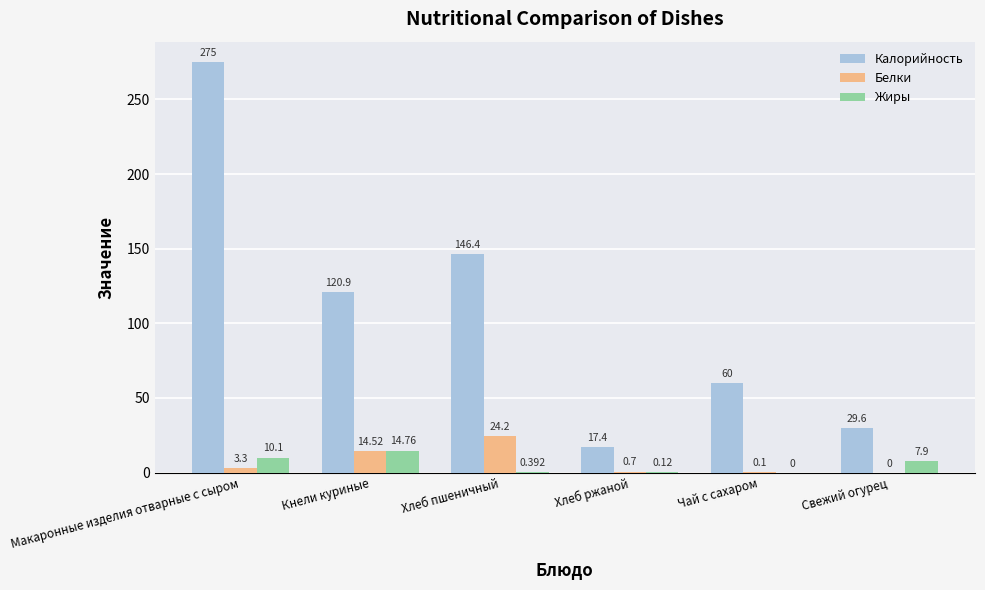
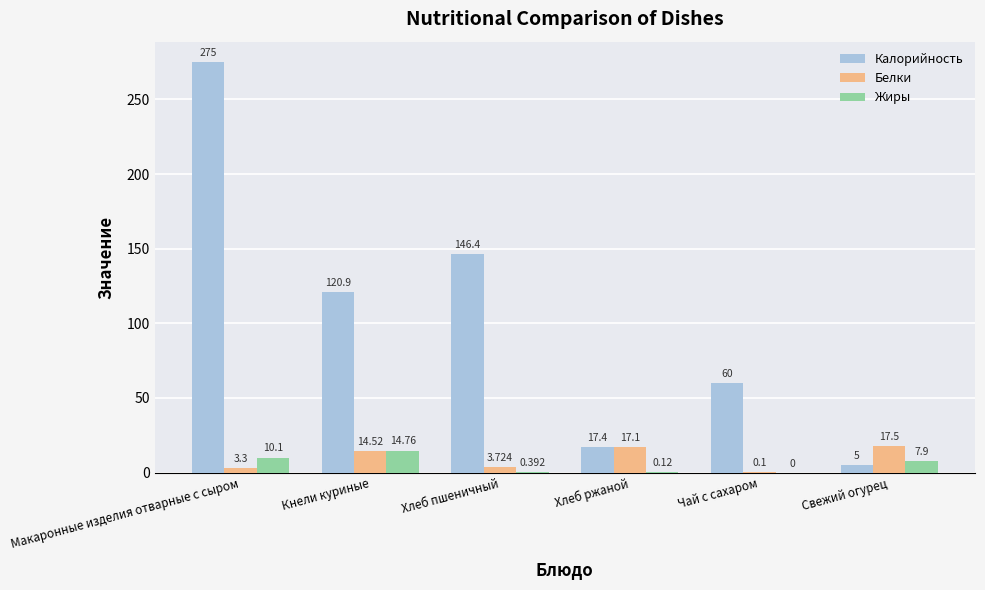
  {
    "Калорийность": {
      "Макаронные изделия отварные с сыром": 275,
      "Кнели куриные": 120.9,
      "Хлеб пшеничный": 146.4,
      "Хлеб ржаной": 17.4,
      "Чай с сахаром": 60,
-     "Свежий огурец": 29.6
+     "Свежий огурец": 5
    },
    "Белки": {
      "Макаронные изделия отварные с сыром": 3.3,
      "Кнели куриные": 14.52,
-     "Хлеб пшеничный": 24.2,
-     "Хлеб ржаной": 0.7,
+     "Хлеб пшеничный": 3.724,
+     "Хлеб ржаной": 17.1,
      "Чай с сахаром": 0.1,
-     "Свежий огурец": 0
+     "Свежий огурец": 17.5
    },
    "Жиры": {
      "Макаронные изделия отварные с сыром": 10.1,
      "Кнели куриные": 14.76,
      "Хлеб пшеничный": 0.392,
      "Хлеб ржаной": 0.12,
      "Чай с сахаром": 0,
      "Свежий огурец": 7.9
    }
  }
